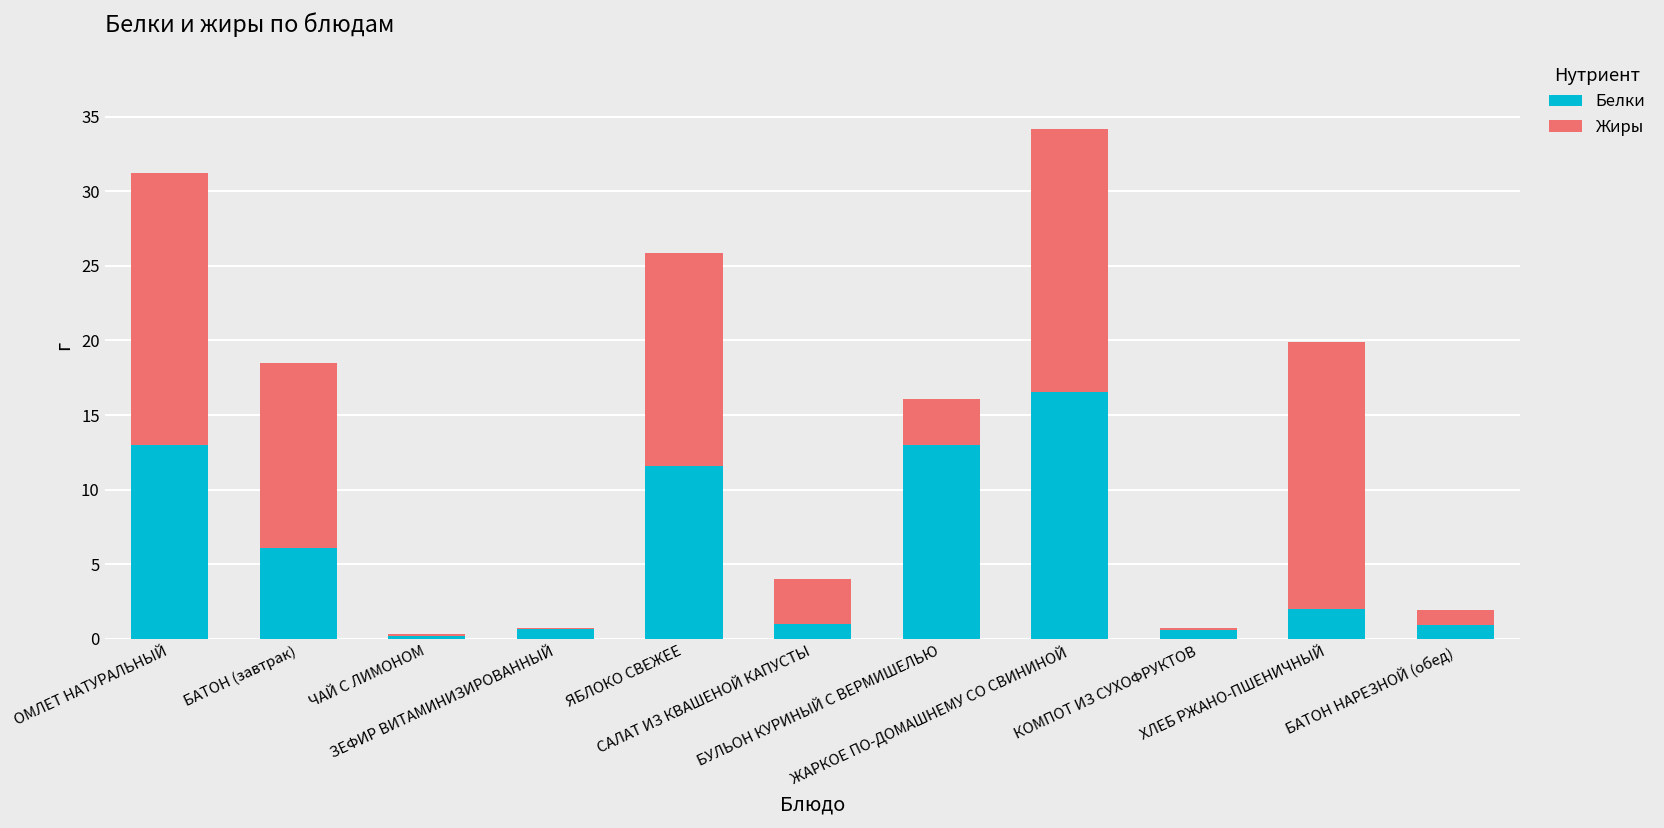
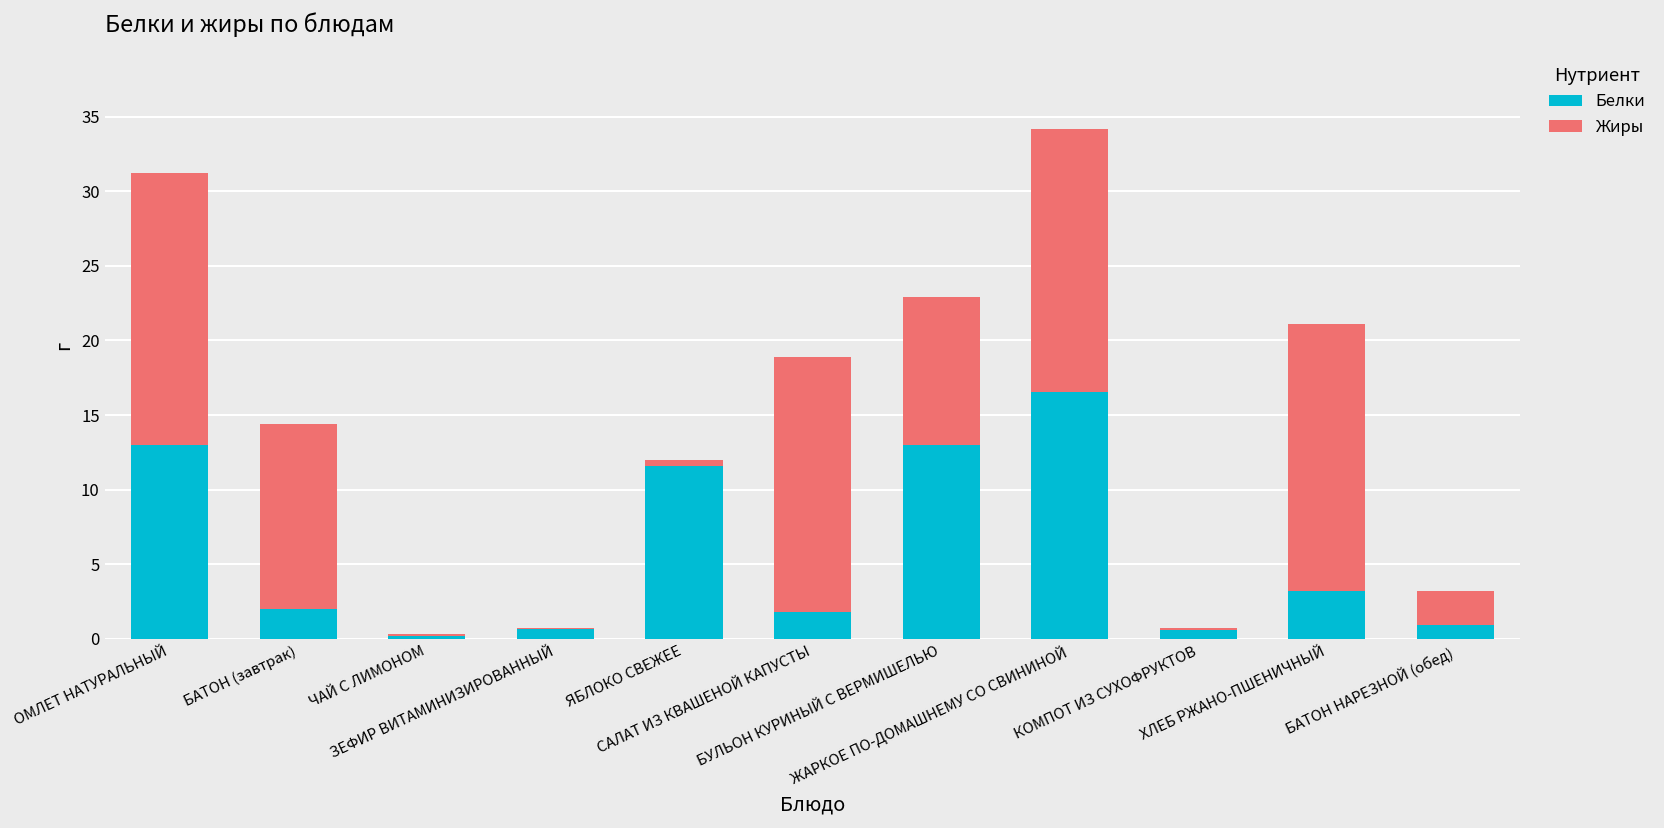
  {
    "Белки": {
      "ОМЛЕТ НАТУРАЛЬНЫЙ": 13.0,
-     "БАТОН (завтрак)": 6.1,
+     "БАТОН (завтрак)": 2.0,
      "ЗЕФИР ВИТАМИНИЗИРОВАННЫЙ": 0.6,
      "ЯБЛОКО СВЕЖЕЕ": 11.6,
-     "САЛАТ ИЗ КВАШЕНОЙ КАПУСТЫ": 1.0,
+     "САЛАТ ИЗ КВАШЕНОЙ КАПУСТЫ": 1.8,
      "БУЛЬОН КУРИНЫЙ С ВЕРМИШЕЛЬЮ": 13.0,
      "ЖАРКОЕ ПО-ДОМАШНЕМУ СО СВИНИНОЙ": 16.6,
      "КОМПОТ ИЗ СУХОФРУКТОВ": 0.6,
-     "ХЛЕБ РЖАНО-ПШЕНИЧНЫЙ": 2.0,
+     "ХЛЕБ РЖАНО-ПШЕНИЧНЫЙ": 3.2,
      "БАТОН НАРЕЗНОЙ (обед)": 0.9
    },
    "Жиры": {
      "ОМЛЕТ НАТУРАЛЬНЫЙ": 18.2,
      "БАТОН (завтрак)": 12.4,
-     "ЯБЛОКО СВЕЖЕЕ": 14.3,
-     "САЛАТ ИЗ КВАШЕНОЙ КАПУСТЫ": 3.1,
-     "БУЛЬОН КУРИНЫЙ С ВЕРМИШЕЛЬЮ": 3.1,
+     "ЯБЛОКО СВЕЖЕЕ": 0.4,
+     "САЛАТ ИЗ КВАШЕНОЙ КАПУСТЫ": 17.1,
+     "БУЛЬОН КУРИНЫЙ С ВЕРМИШЕЛЬЮ": 9.9,
      "ЖАРКОЕ ПО-ДОМАШНЕМУ СО СВИНИНОЙ": 17.7,
      "ХЛЕБ РЖАНО-ПШЕНИЧНЫЙ": 17.9,
-     "БАТОН НАРЕЗНОЙ (обед)": 1.0
+     "БАТОН НАРЕЗНОЙ (обед)": 2.3
    }
  }
